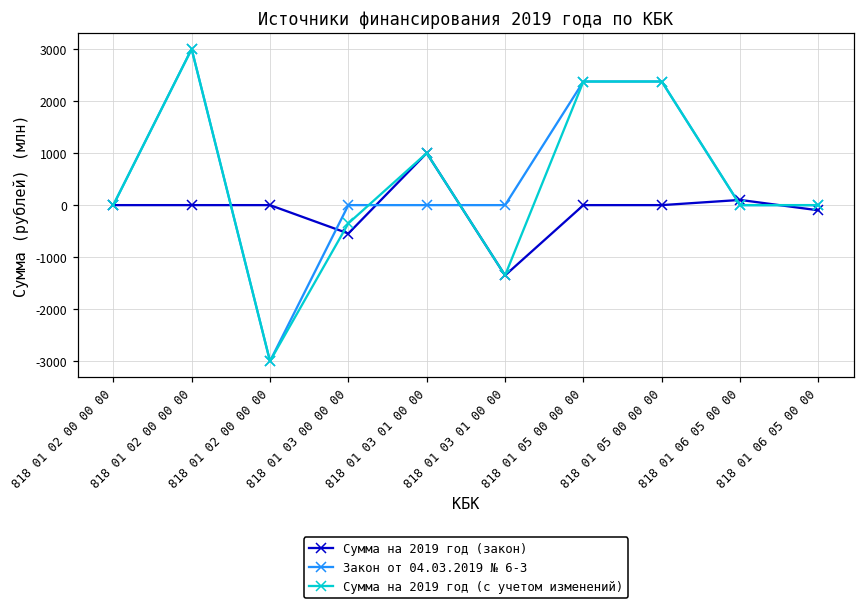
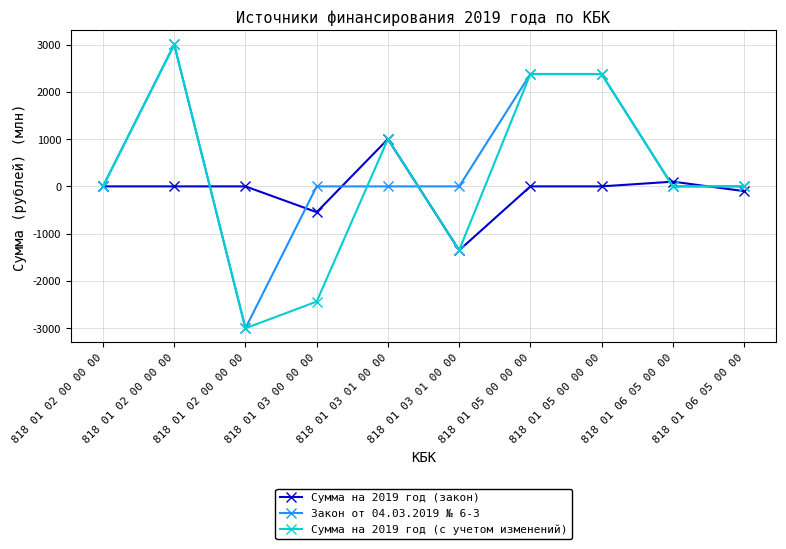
  {
    "Сумма на 2019 год (закон)": {
      "818 01 03 00 00 00": -500
    },
    "Закон от 04.03.2019 № 6-З": {
      "818 01 03 00 00 00": 0
    },
    "Сумма на 2019 год (с учетом изменений)": {
-     "818 01 03 00 00 00": -400
+     "818 01 03 00 00 00": -2400
    }
  }
